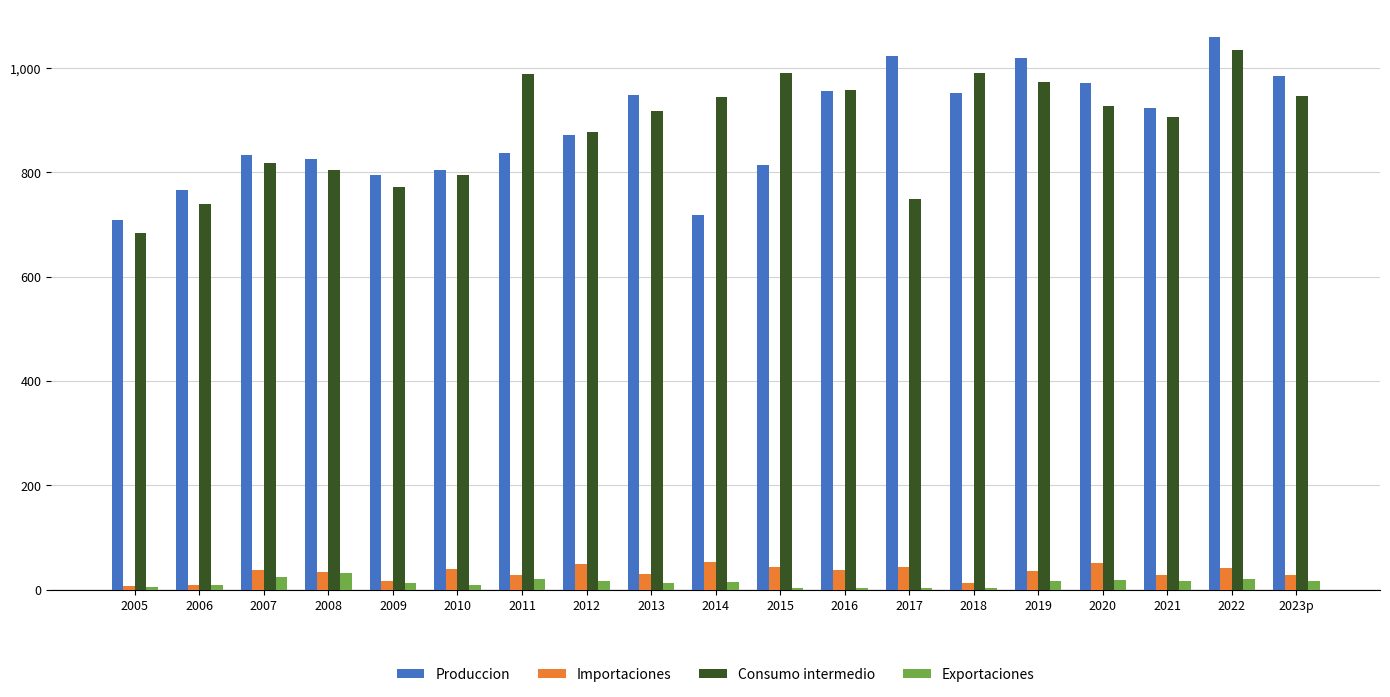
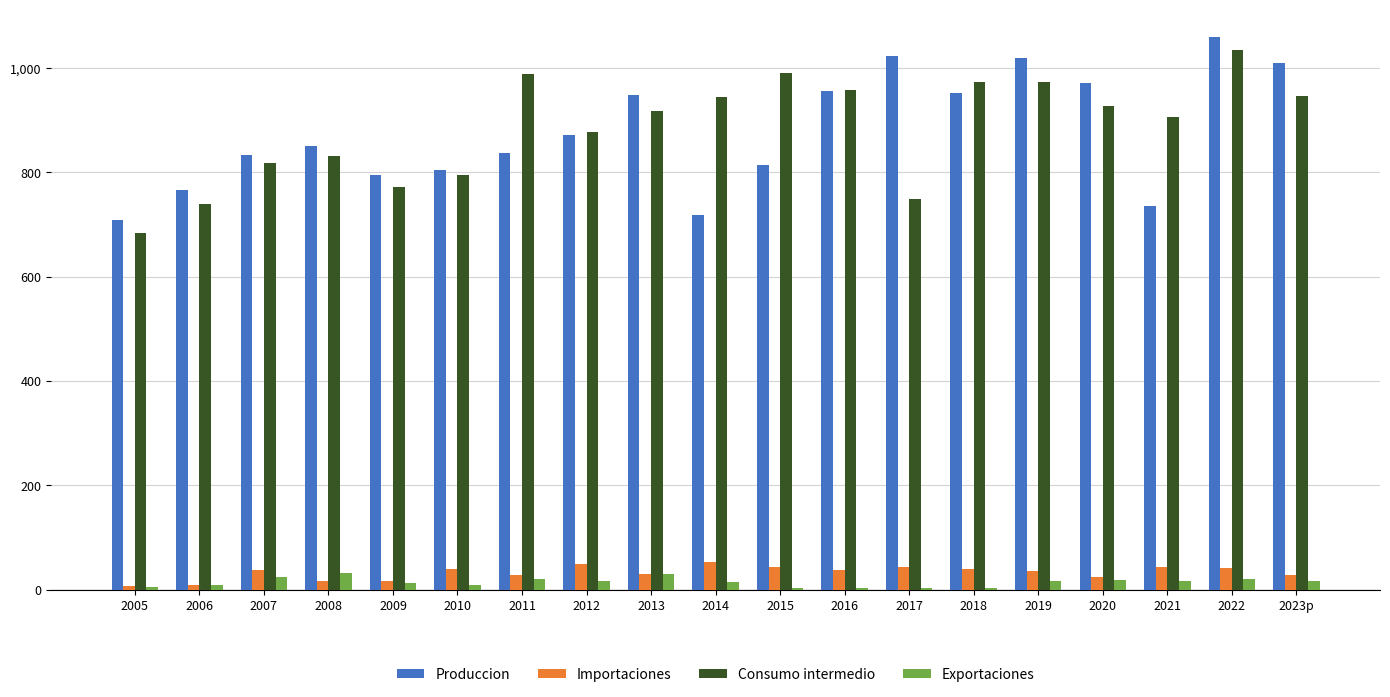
  {
    "Produccion": {
      "2005": "710",
      "2006": "770",
      "2007": "830",
-     "2008": "830",
+     "2008": "850",
      "2009": "800",
      "2010": "800",
      "2011": "840",
      "2012": "870",
      "2013": "950",
      "2014": "720",
      "2015": "810",
      "2016": "960",
      "2017": "1,020",
      "2018": "950",
      "2019": "1,020",
      "2020": "970",
-     "2021": "920",
+     "2021": "740",
      "2022": "1,060",
-     "2023p": "980"
+     "2023p": "1,010"
    },
    "Importaciones": {
      "2005": "10",
      "2006": "10",
      "2007": "40",
-     "2008": "30",
+     "2008": "20",
      "2009": "20",
      "2010": "40",
      "2011": "30",
      "2012": "50",
      "2013": "30",
      "2014": "50",
      "2015": "40",
      "2016": "40",
      "2017": "40",
-     "2018": "10",
+     "2018": "40",
      "2019": "40",
-     "2020": "50",
-     "2021": "30",
+     "2020": "20",
+     "2021": "40",
      "2022": "40",
      "2023p": "30"
    },
    "Consumo intermedio": {
      "2005": "680",
      "2006": "740",
      "2007": "820",
-     "2008": "800",
+     "2008": "830",
      "2009": "770",
      "2010": "790",
      "2011": "990",
      "2012": "880",
      "2013": "920",
      "2014": "940",
      "2015": "990",
      "2016": "960",
      "2017": "750",
-     "2018": "990",
+     "2018": "970",
      "2019": "970",
      "2020": "930",
      "2021": "910",
      "2022": "1,040",
      "2023p": "950"
    },
    "Exportaciones": {
      "2006": "10",
      "2007": "20",
      "2008": "30",
      "2009": "10",
      "2010": "10",
      "2011": "20",
      "2012": "20",
-     "2013": "10",
+     "2013": "30",
      "2014": "10",
      "2019": "20",
      "2020": "20",
      "2021": "20",
      "2022": "20",
      "2023p": "20"
    }
  }
